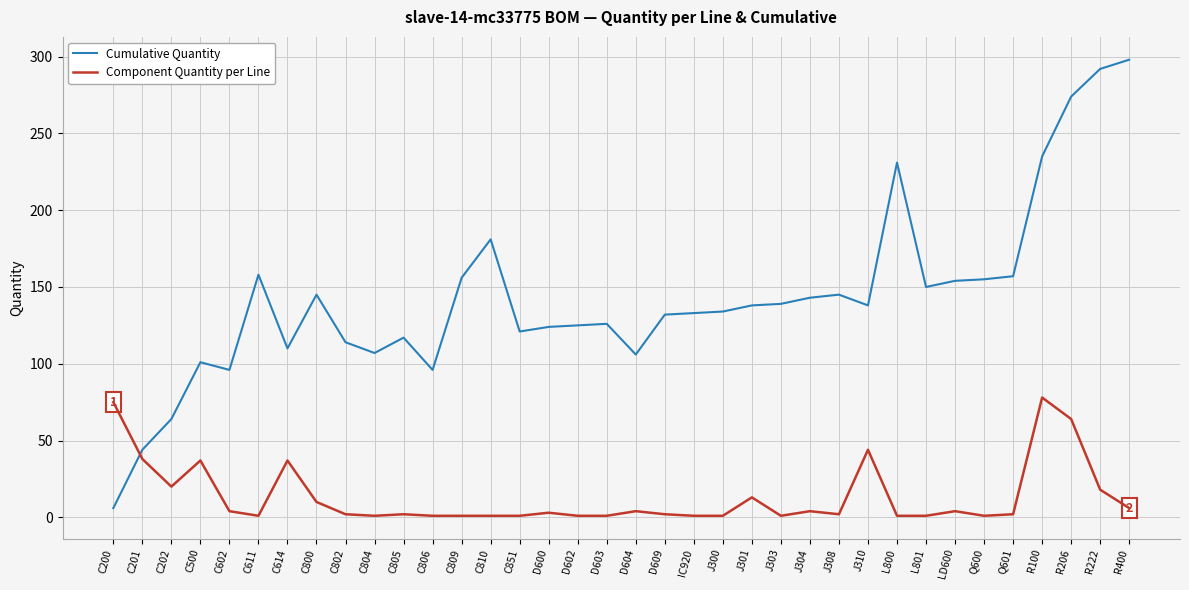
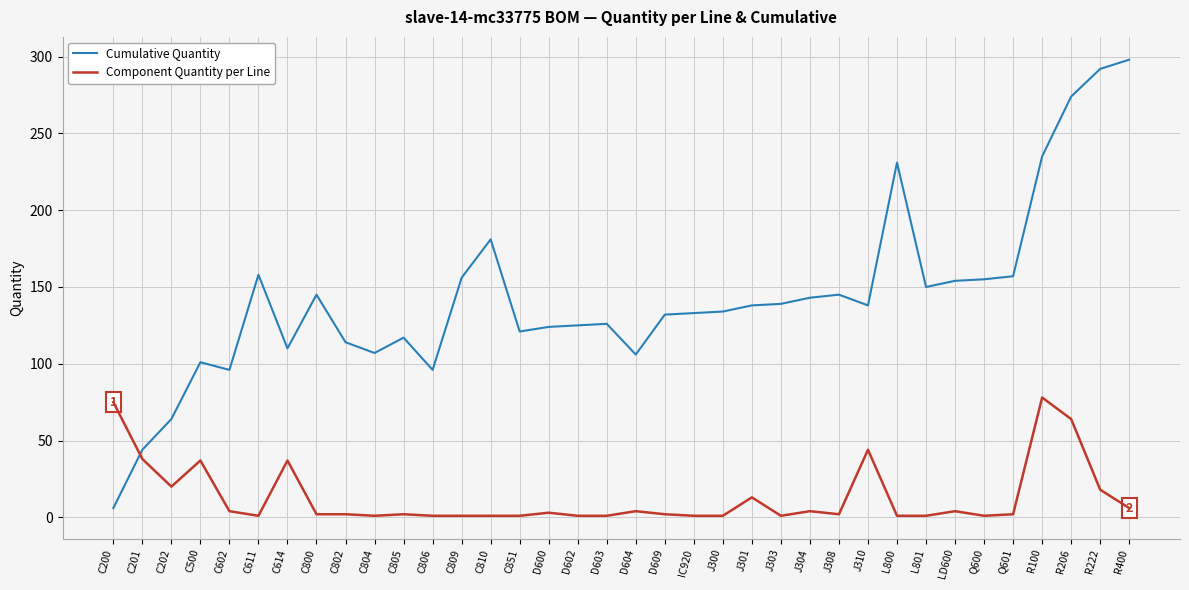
  {
    "Cumulative Quantity": {
      "C200": 6,
      "C201": 44,
      "C202": 64,
      "C500": 101,
      "C602": 96,
      "C611": 158,
      "C614": 110,
      "C800": 145,
      "C802": 114,
      "C804": 107,
      "C805": 117,
      "C806": 96,
      "C809": 156,
      "C810": 181,
      "C851": 121,
      "D600": 124,
      "D602": 125,
      "D603": 126,
      "D604": 106,
      "D609": 132,
      "IC920": 133,
      "J300": 134,
      "J301": 138,
      "J303": 139,
      "J304": 143,
      "J308": 145,
      "J310": 138,
      "L800": 231,
      "L801": 150,
      "LD600": 154,
      "Q600": 155,
      "Q601": 157,
      "R100": 235,
      "R206": 274,
      "R222": 292,
      "R400": 298
    },
    "Component Quantity per Line": {
      "C201": 38,
      "C202": 20,
      "C500": 37,
      "C602": 4,
      "C611": 1,
      "C614": 37,
-     "C800": 10,
+     "C800": 2,
      "C802": 2,
      "C804": 1,
      "C805": 2,
      "C806": 1,
      "C809": 1,
      "C810": 1,
      "C851": 1,
      "D600": 3,
      "D602": 1,
      "D603": 1,
      "D604": 4,
      "D609": 2,
      "IC920": 1,
      "J300": 1,
      "J301": 13,
      "J303": 1,
      "J304": 4,
      "J308": 2,
      "J310": 44,
      "L800": 1,
      "L801": 1,
      "LD600": 4,
      "Q600": 1,
      "Q601": 2,
      "R100": 78,
      "R206": 64,
      "R222": 18
    }
  }
